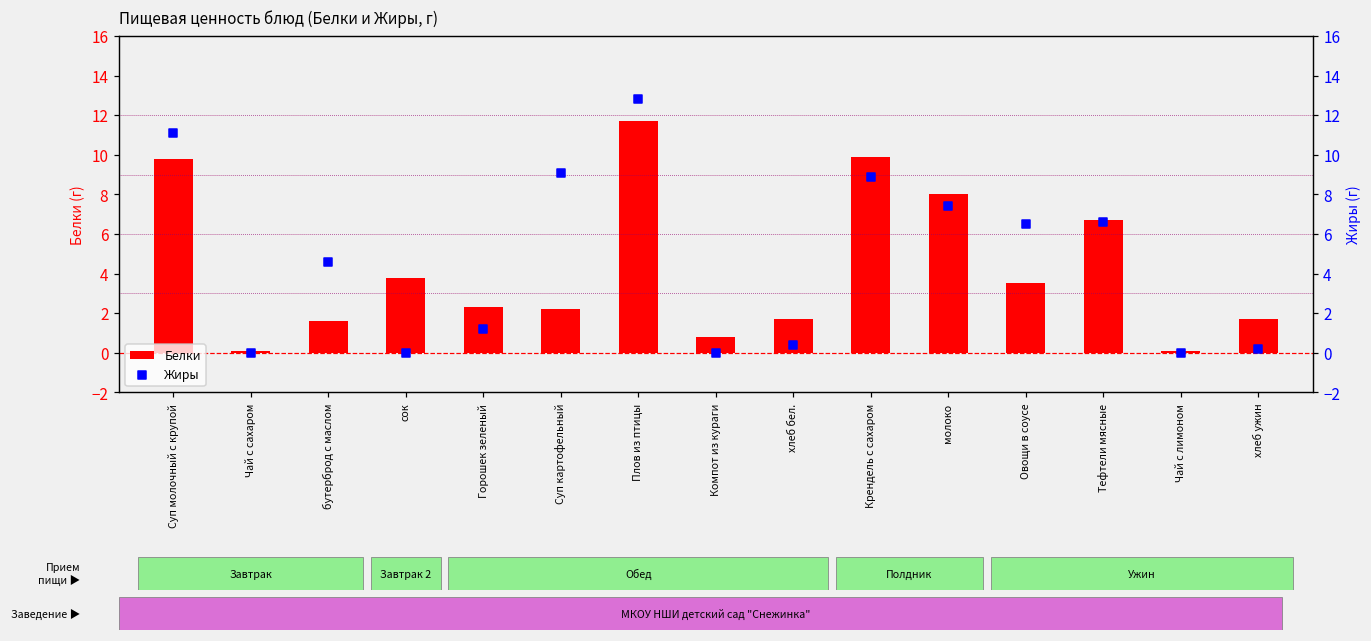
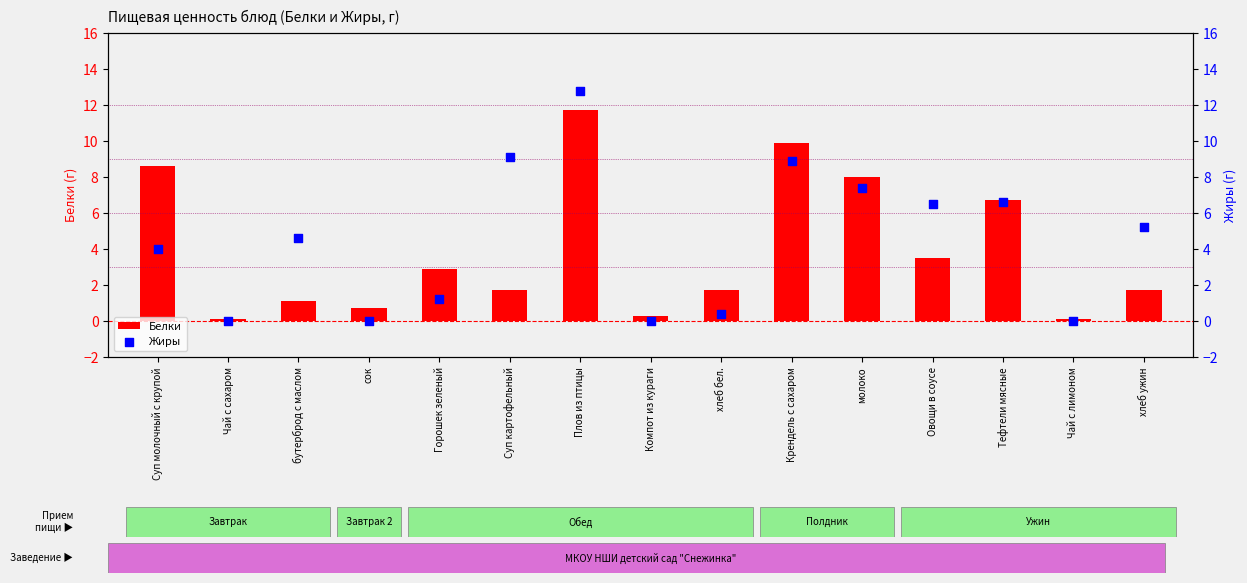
  {
    "Белки": {
-     "Суп молочный с крупой": 9.8,
-     "бутерброд с маслом": 1.6,
-     "сок": 3.8,
-     "Горошек зеленый": 2.3,
-     "Суп картофельный": 2.2,
+     "Суп молочный с крупой": 8.6,
+     "бутерброд с маслом": 1.1,
+     "сок": 0.7,
+     "Горошек зеленый": 2.9,
+     "Суп картофельный": 1.7,
      "Плов из птицы": 11.7,
-     "Компот из кураги": 0.8,
+     "Компот из кураги": 0.3,
      "хлеб бел.": 1.7,
      "Крендель с сахаром": 9.9,
      "молоко": 8.0,
      "Овощи в соусе": 3.5,
      "Тефтели мясные": 6.7,
      "хлеб ужин": 1.7
    },
    "Жиры": {
-     "Суп молочный с крупой": 11.1,
-     "хлеб ужин": 0.2
+     "Суп молочный с крупой": 4.0,
+     "хлеб ужин": 5.2
    }
  }
